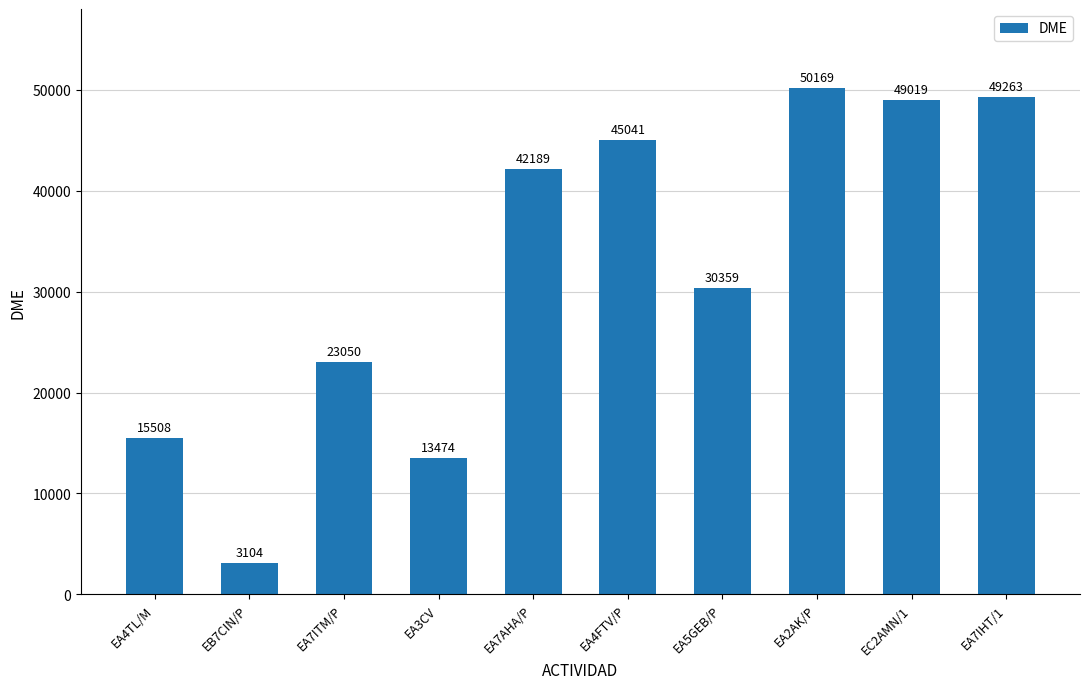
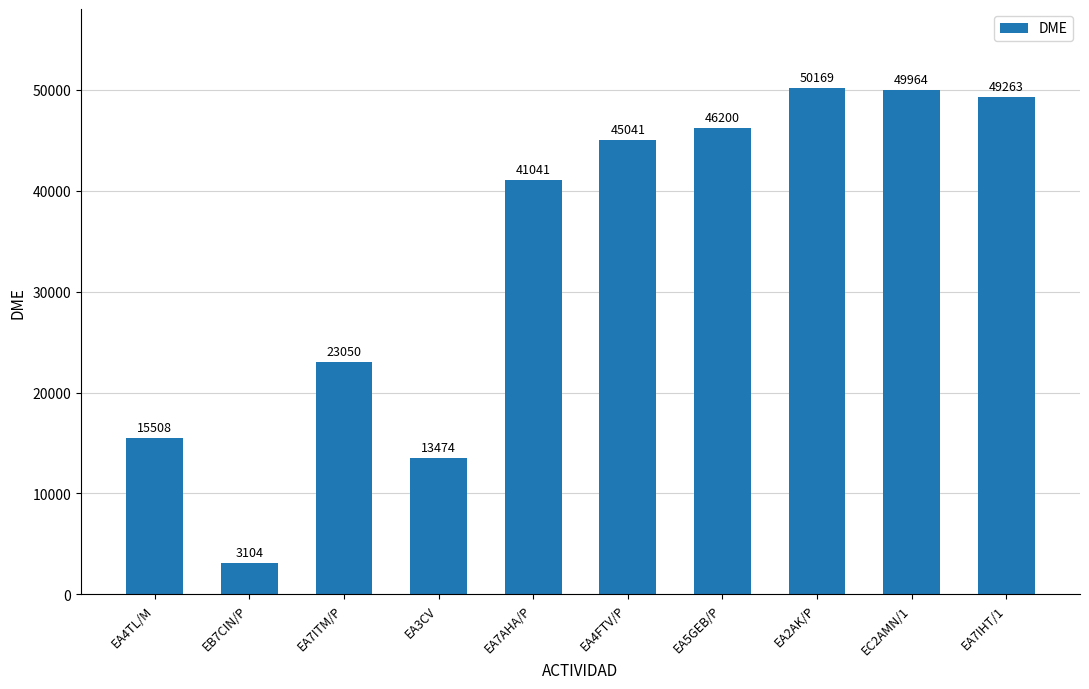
  {
    "EA4TL/M": 15508,
    "EB7CIN/P": 3104,
    "EA7ITM/P": 23050,
    "EA3CV": 13474,
-   "EA7AHA/P": 42189,
+   "EA7AHA/P": 41041,
    "EA4FTV/P": 45041,
-   "EA5GEB/P": 30359,
+   "EA5GEB/P": 46200,
    "EA2AK/P": 50169,
-   "EC2AMN/1": 49019,
+   "EC2AMN/1": 49964,
    "EA7IHT/1": 49263
  }
